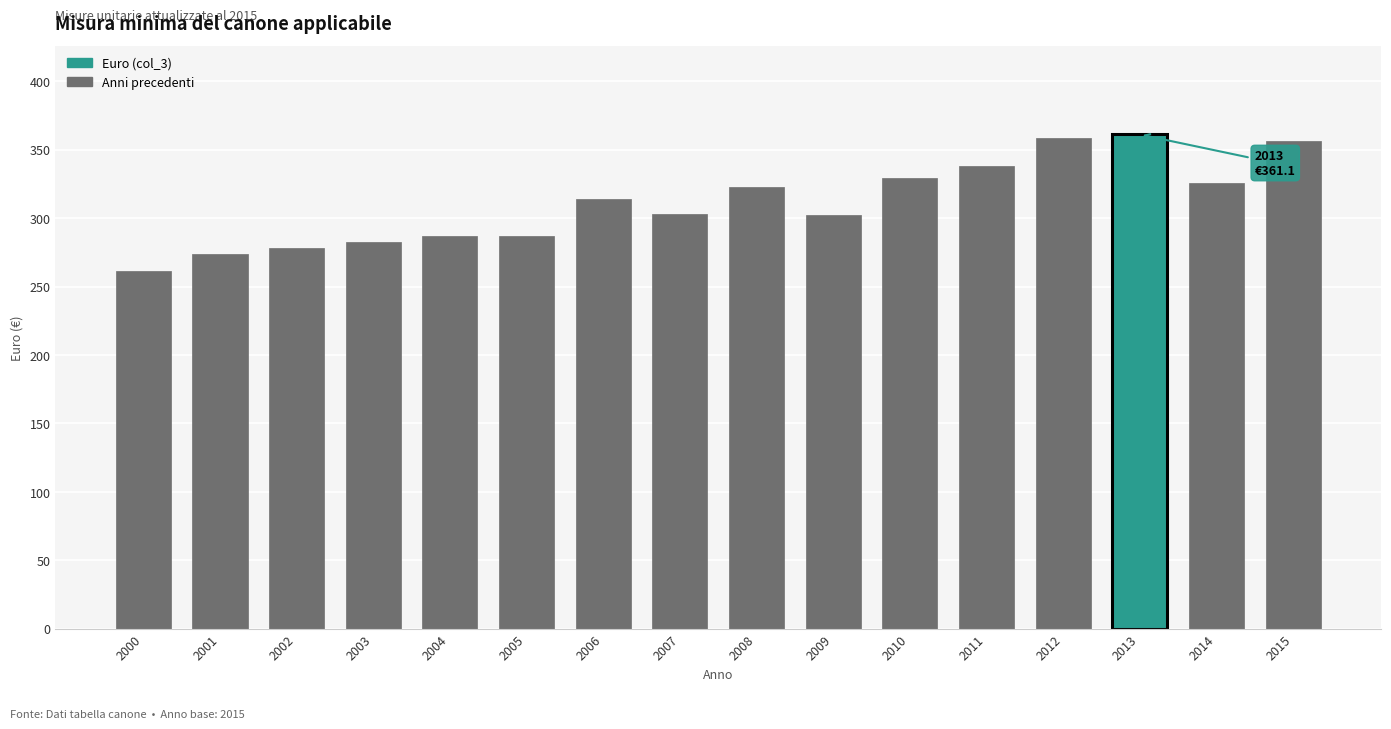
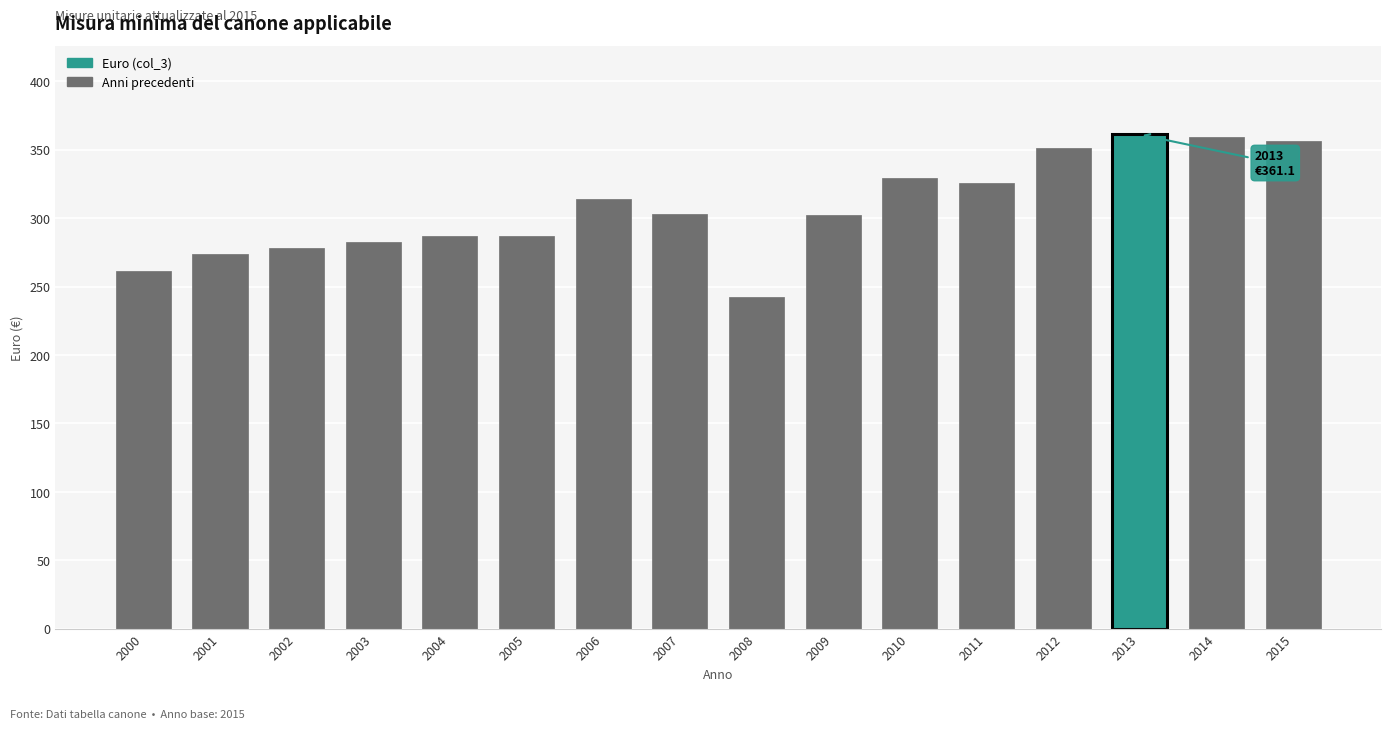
  {
    "2000": 262,
    "2001": 274,
    "2002": 278,
    "2003": 282,
    "2004": 287,
    "2005": 287,
    "2006": 314,
    "2007": 303,
-   "2008": 323,
+   "2008": 242,
    "2009": 302,
    "2010": 329,
-   "2011": 338,
-   "2012": 359,
+   "2011": 325,
+   "2012": 351,
    "2013": 361,
-   "2014": 326,
+   "2014": 359,
    "2015": 356
  }
